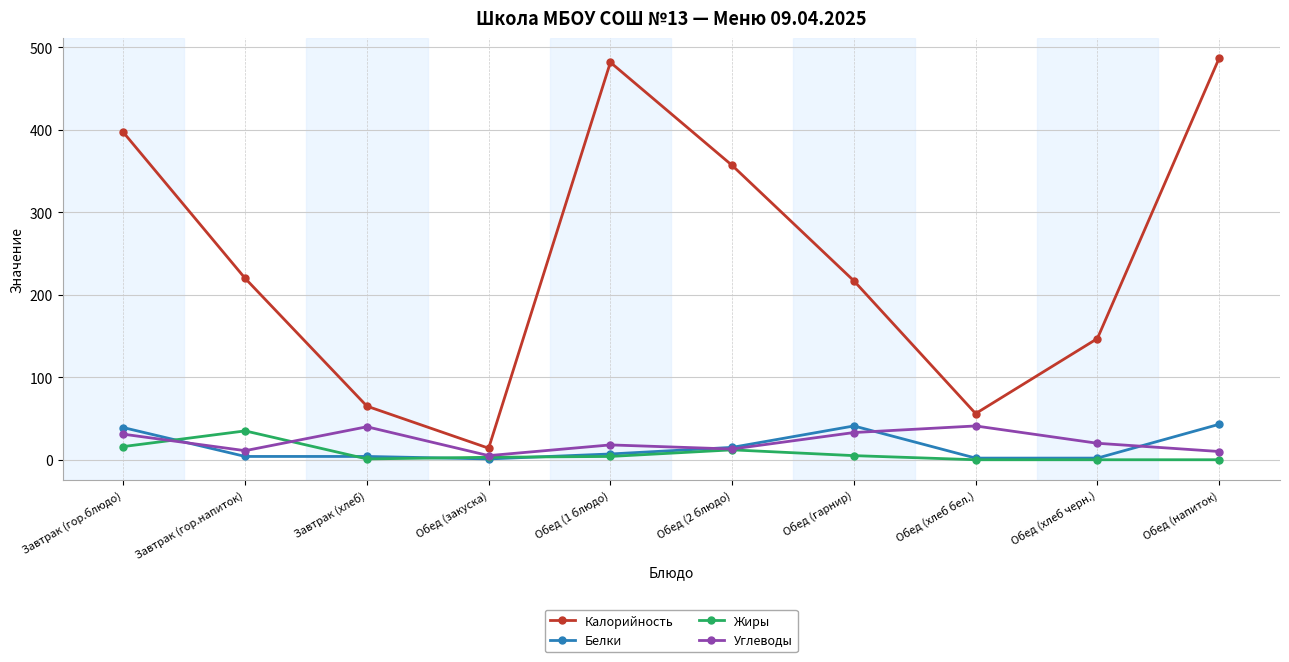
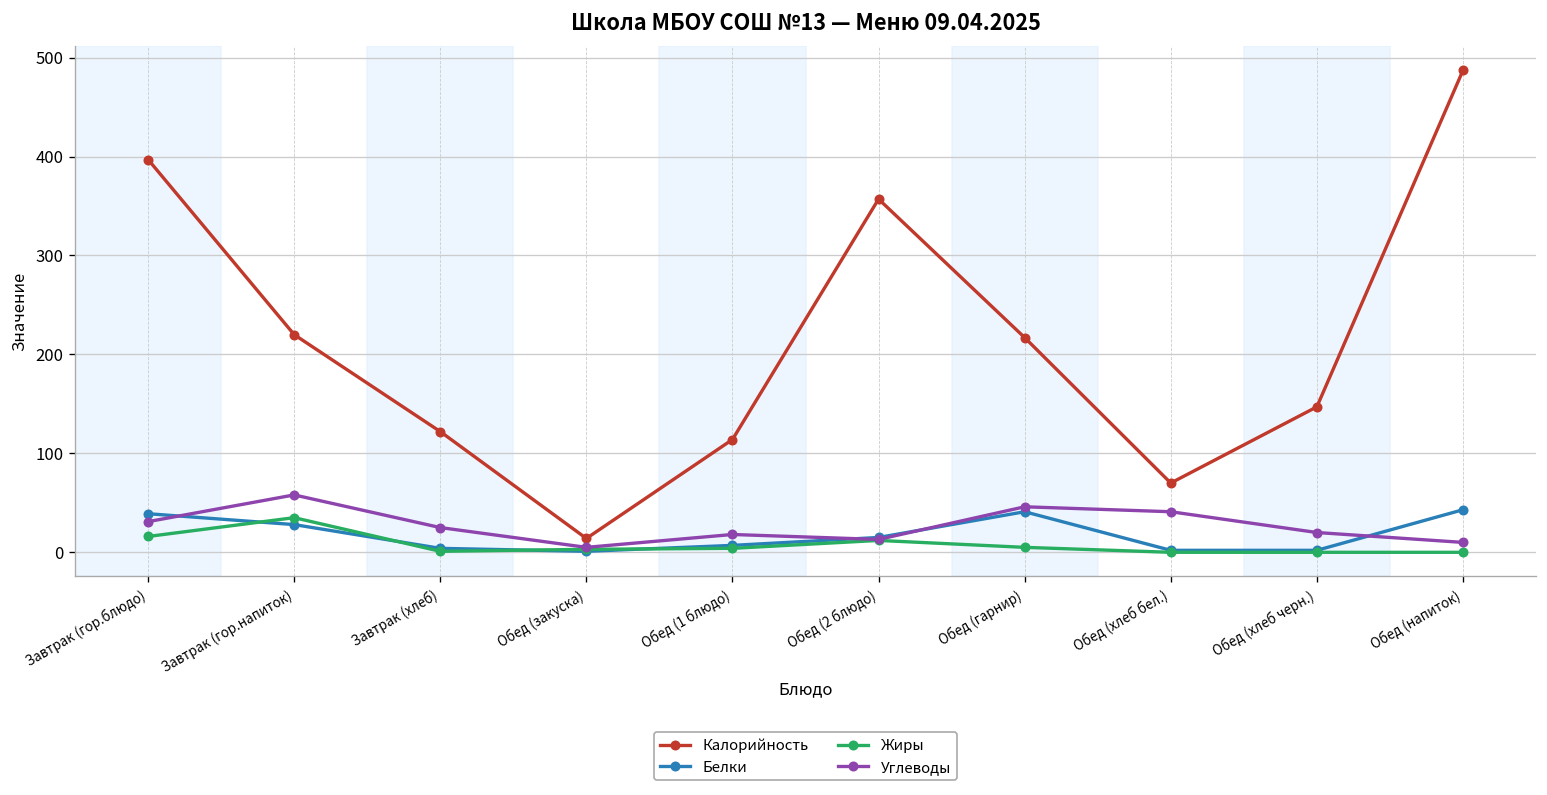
  {
    "Калорийность": {
      "Завтрак (гор.блюдо)": 400,
      "Завтрак (гор.напиток)": 220,
-     "Завтрак (хлеб)": 70,
+     "Завтрак (хлеб)": 120,
      "Обед (закуска)": 10,
-     "Обед (1 блюдо)": 480,
+     "Обед (1 блюдо)": 110,
      "Обед (2 блюдо)": 360,
      "Обед (гарнир)": 220,
-     "Обед (хлеб бел.)": 60,
+     "Обед (хлеб бел.)": 70,
      "Обед (хлеб черн.)": 150,
      "Обед (напиток)": 490
    },
    "Белки": {
      "Завтрак (гор.блюдо)": 40,
-     "Завтрак (гор.напиток)": 0,
+     "Завтрак (гор.напиток)": 30,
      "Обед (гарнир)": 40,
      "Обед (напиток)": 40
    },
    "Жиры": {
      "Завтрак (гор.блюдо)": 20,
      "Завтрак (гор.напиток)": 40,
      "Обед (гарнир)": 10,
      "Обед (напиток)": 0
    },
    "Углеводы": {
      "Завтрак (гор.блюдо)": 30,
-     "Завтрак (гор.напиток)": 10,
-     "Завтрак (хлеб)": 40,
+     "Завтрак (гор.напиток)": 60,
+     "Завтрак (хлеб)": 30,
      "Обед (1 блюдо)": 20,
-     "Обед (гарнир)": 30,
+     "Обед (гарнир)": 50,
      "Обед (хлеб бел.)": 40,
      "Обед (хлеб черн.)": 20,
      "Обед (напиток)": 10
    }
  }
